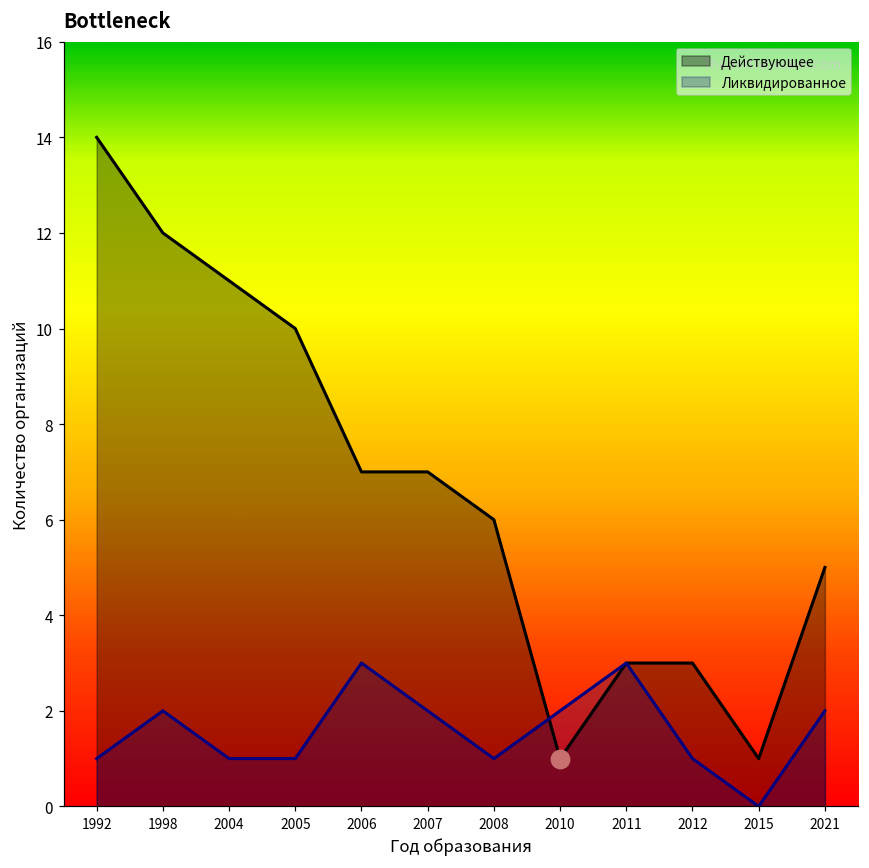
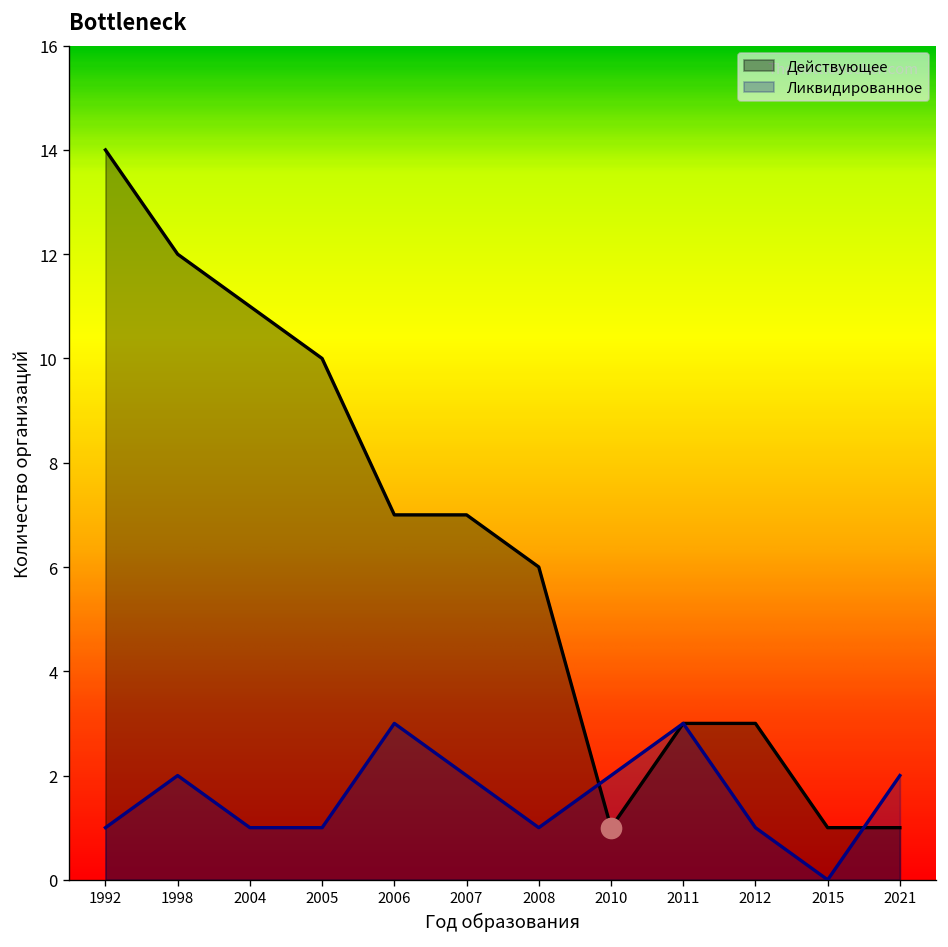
  {
    "Действующее": {
      "1992": 14,
      "1998": 12,
      "2004": 11,
      "2005": 10,
      "2006": 7,
      "2007": 7,
      "2008": 6,
      "2012": 3,
      "2015": 1,
-     "2021": 5
+     "2021": 1
    },
    "Ликвидированное": {
      "1992": 1,
      "1998": 2,
      "2004": 1,
      "2005": 1,
      "2006": 3,
      "2007": 2,
      "2008": 1,
      "2010": 2,
      "2012": 1,
      "2015": 0,
      "2021": 2
    }
  }
